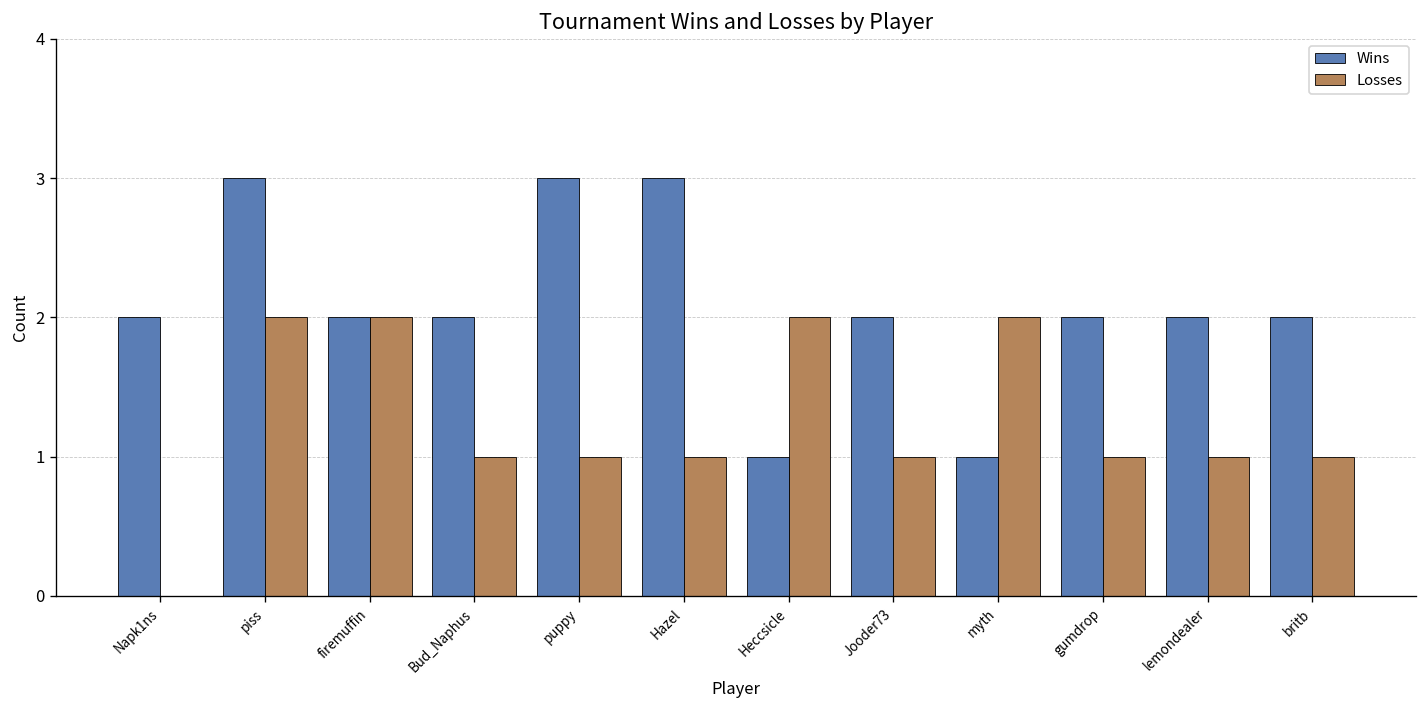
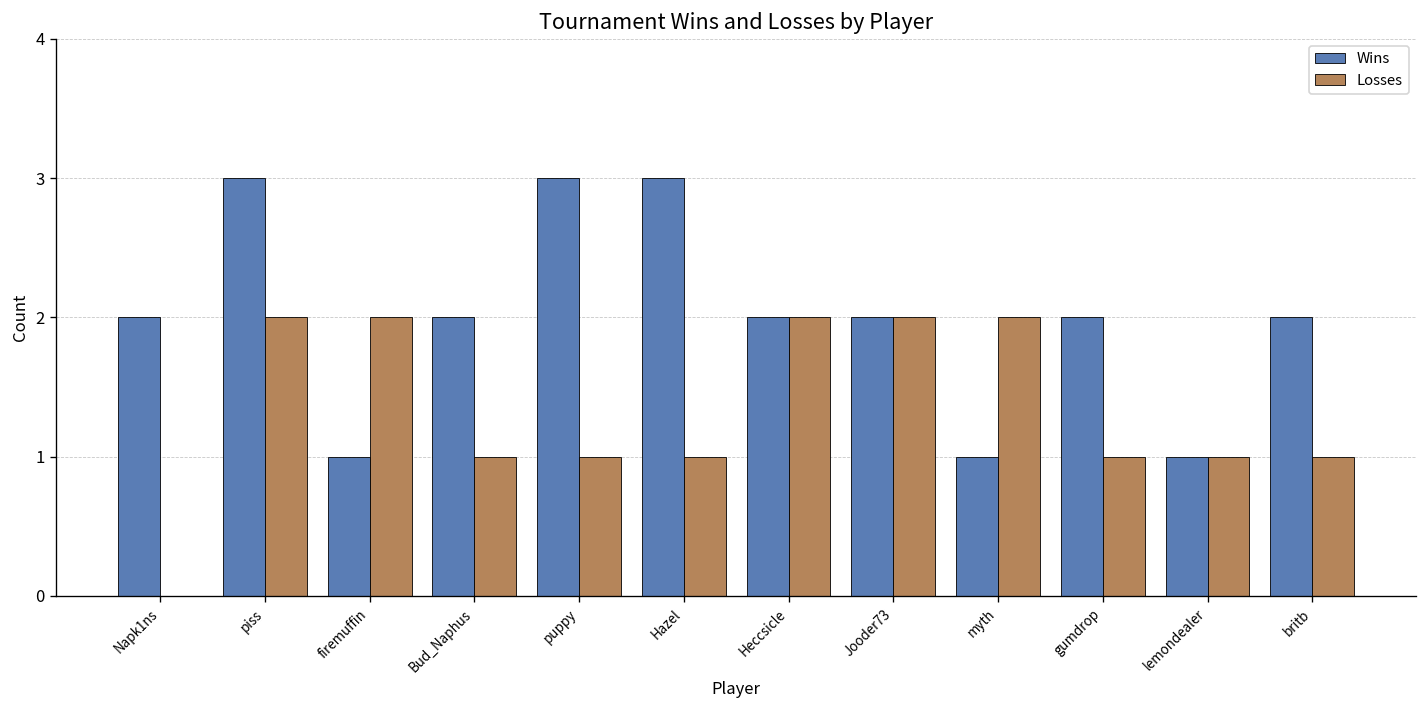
  {
    "Wins": {
      "Napk1ns": 2,
      "piss": 3,
-     "firemuffin": 2,
+     "firemuffin": 1,
      "Bud_Naphus": 2,
      "puppy": 3,
      "Hazel": 3,
-     "Heccsicle": 1,
+     "Heccsicle": 2,
      "Jooder73": 2,
      "myth": 1,
      "gumdrop": 2,
-     "lemondealer": 2,
+     "lemondealer": 1,
      "britb": 2
    },
    "Losses": {
      "Napk1ns": 0,
      "piss": 2,
      "firemuffin": 2,
      "Bud_Naphus": 1,
      "puppy": 1,
      "Hazel": 1,
      "Heccsicle": 2,
-     "Jooder73": 1,
+     "Jooder73": 2,
      "myth": 2,
      "gumdrop": 1,
      "lemondealer": 1,
      "britb": 1
    }
  }
